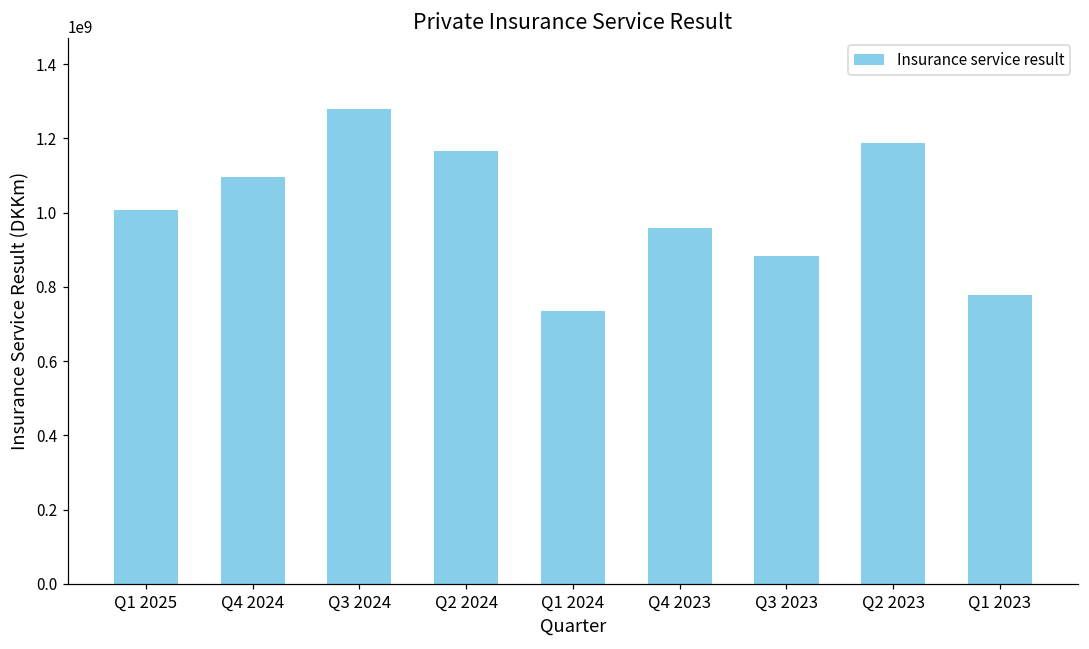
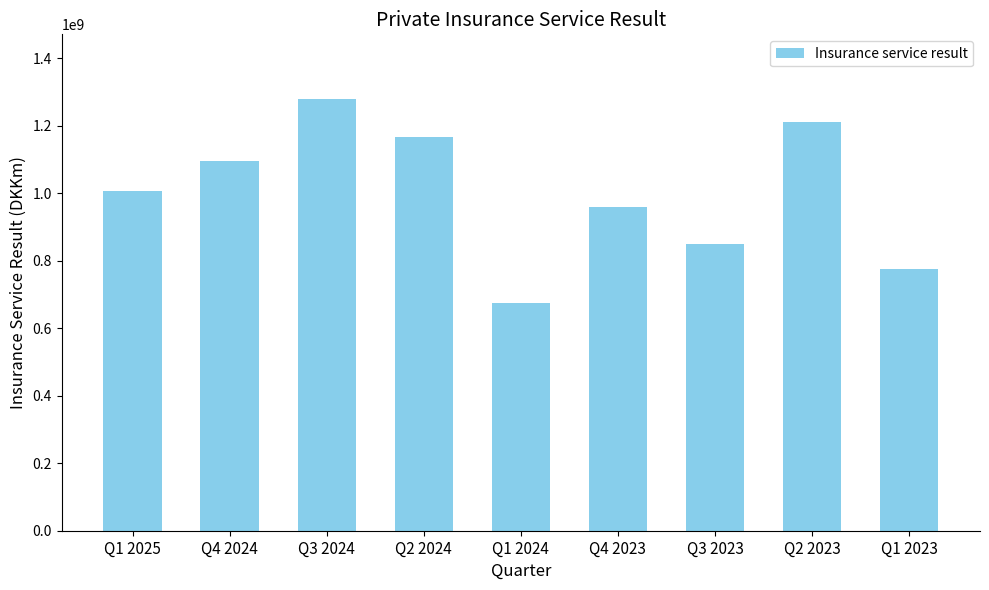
  {
    "Q1 2025": 1010000000,
    "Q4 2024": 1090000000,
    "Q3 2024": 1280000000,
    "Q2 2024": 1170000000,
-   "Q1 2024": 740000000,
+   "Q1 2024": 670000000,
    "Q4 2023": 960000000,
-   "Q3 2023": 880000000,
-   "Q2 2023": 1190000000,
+   "Q3 2023": 850000000,
+   "Q2 2023": 1210000000,
    "Q1 2023": 780000000
  }
